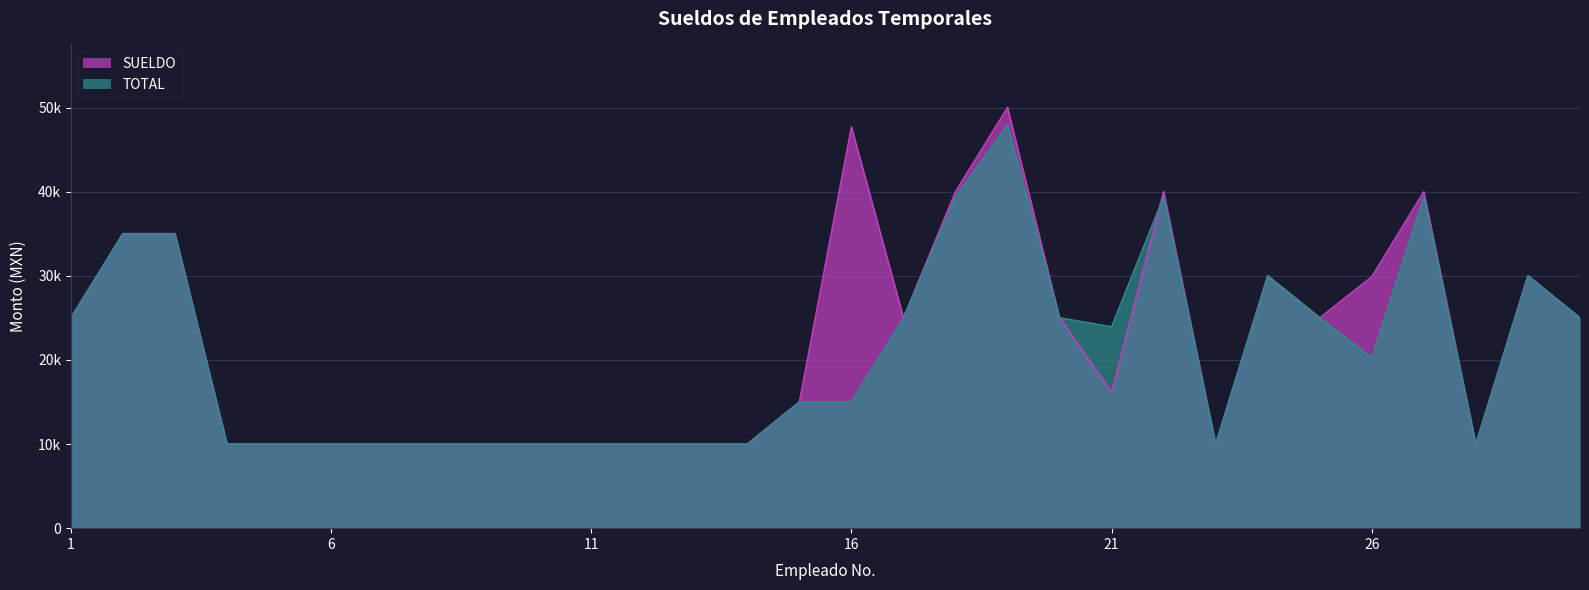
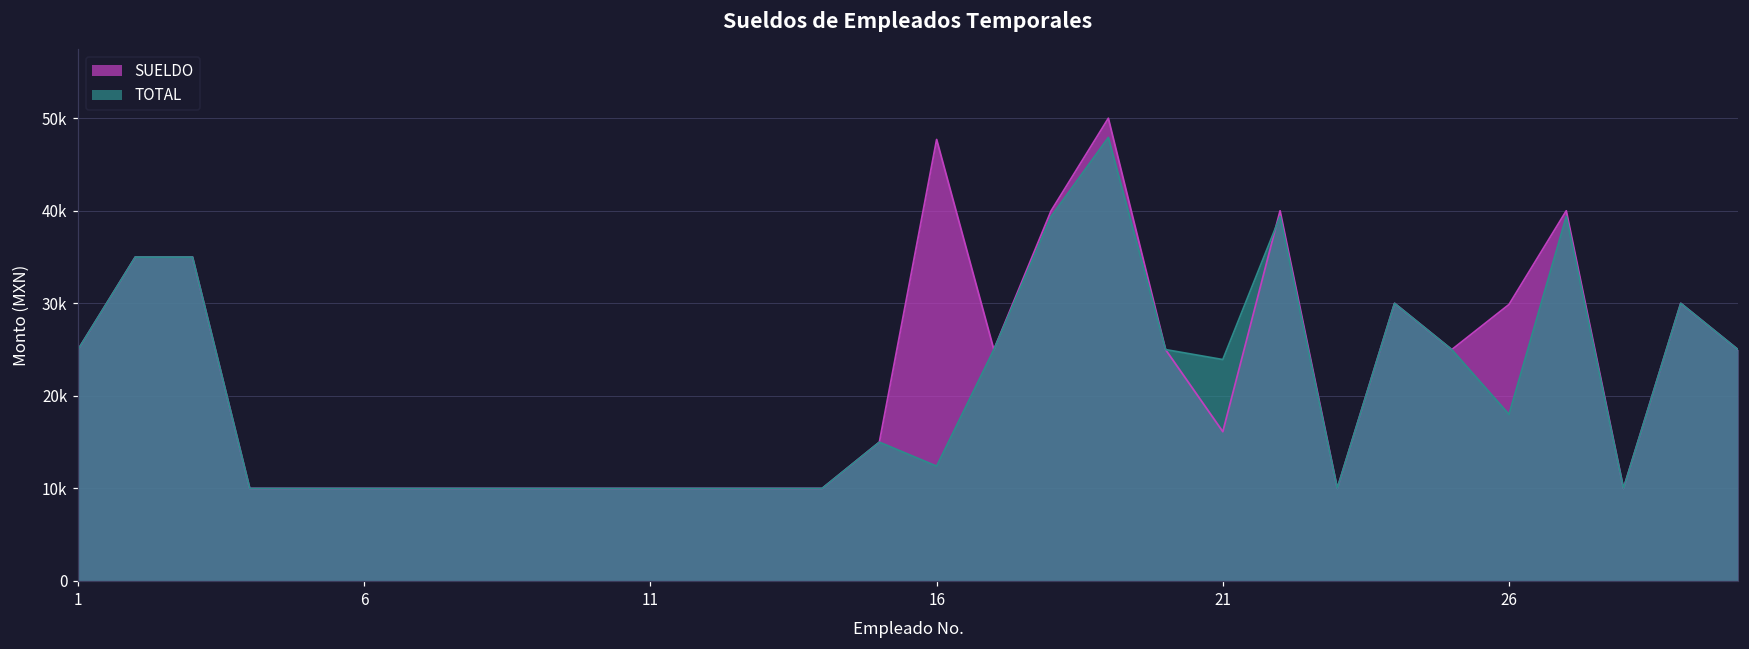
  {
    "SUELDO": {
      "16": 48000,
      "21": 16000,
      "26": 30000
    },
    "TOTAL": {
-     "16": 15000,
+     "16": 12000,
      "21": 24000,
-     "26": 20000
+     "26": 18000
    }
  }
